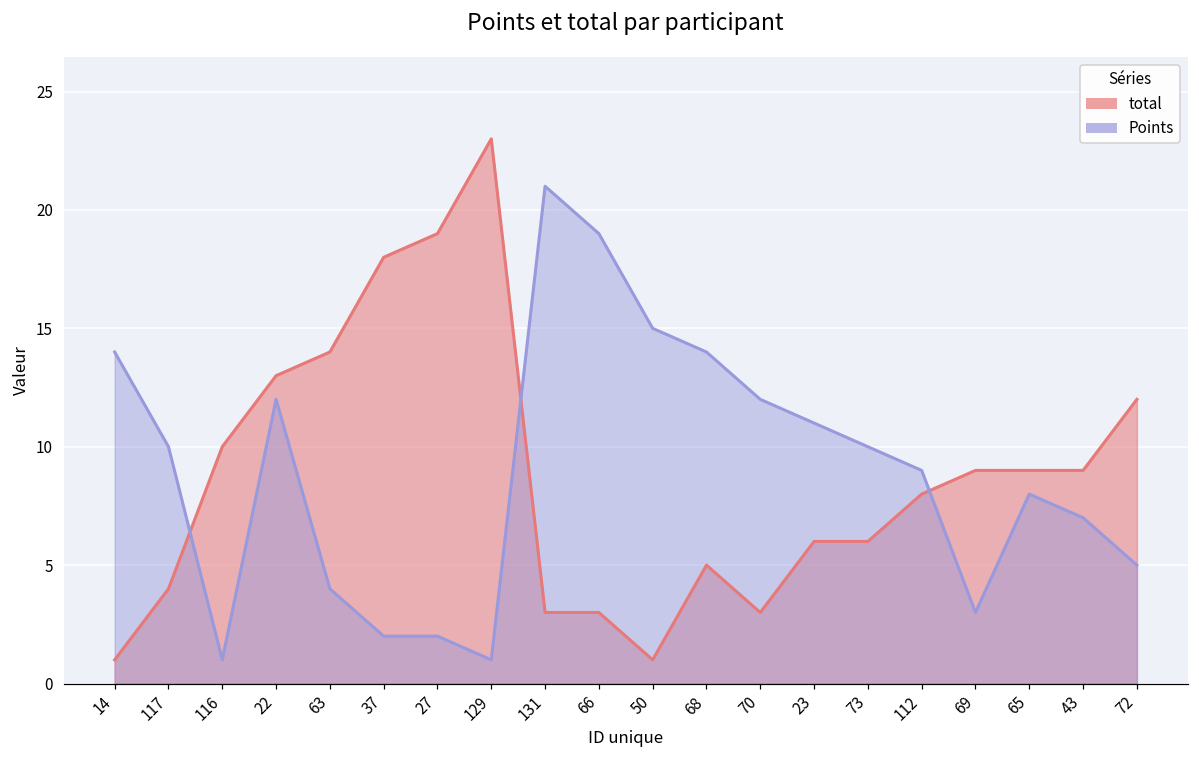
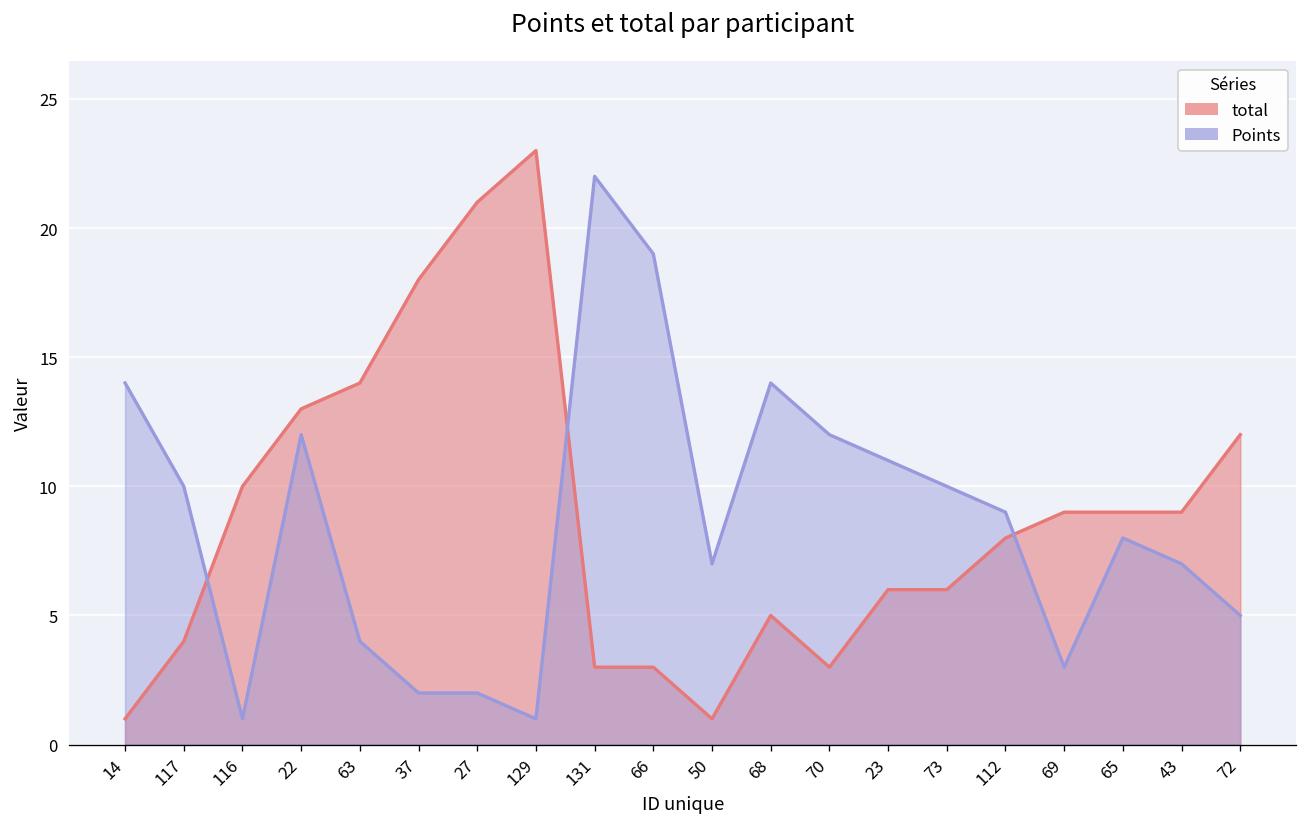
  {
    "total": {
      "14": 1,
      "117": 4,
      "116": 10,
      "22": 13,
      "63": 14,
      "37": 18,
-     "27": 19,
+     "27": 21,
      "129": 23,
      "131": 3,
      "66": 3,
      "50": 1,
      "68": 5,
      "70": 3,
      "23": 6,
      "73": 6,
      "112": 8,
      "69": 9,
      "65": 9,
      "43": 9,
      "72": 12
    },
    "Points": {
      "14": 14,
      "117": 10,
      "116": 1,
      "22": 12,
      "63": 4,
      "37": 2,
      "27": 2,
      "129": 1,
-     "131": 21,
+     "131": 22,
      "66": 19,
-     "50": 15,
+     "50": 7,
      "68": 14,
      "70": 12,
      "23": 11,
      "73": 10,
      "112": 9,
      "69": 3,
      "65": 8,
      "43": 7,
      "72": 5
    }
  }
